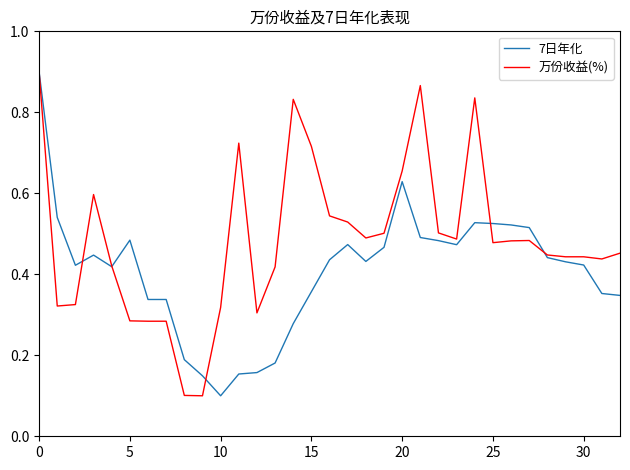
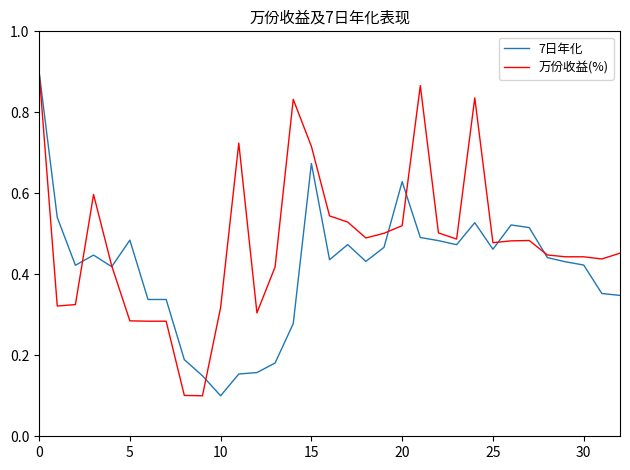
  {
    "7日年化": {
      "5": 0.48,
      "10": 0.10,
-     "15": 0.36,
+     "15": 0.67,
      "20": 0.63,
-     "25": 0.53,
+     "25": 0.46,
      "30": 0.42
    },
    "万份收益(%)": {
      "5": 0.29,
      "10": 0.32,
      "15": 0.72,
-     "20": 0.66,
+     "20": 0.52,
      "25": 0.48,
      "30": 0.44
    }
  }
